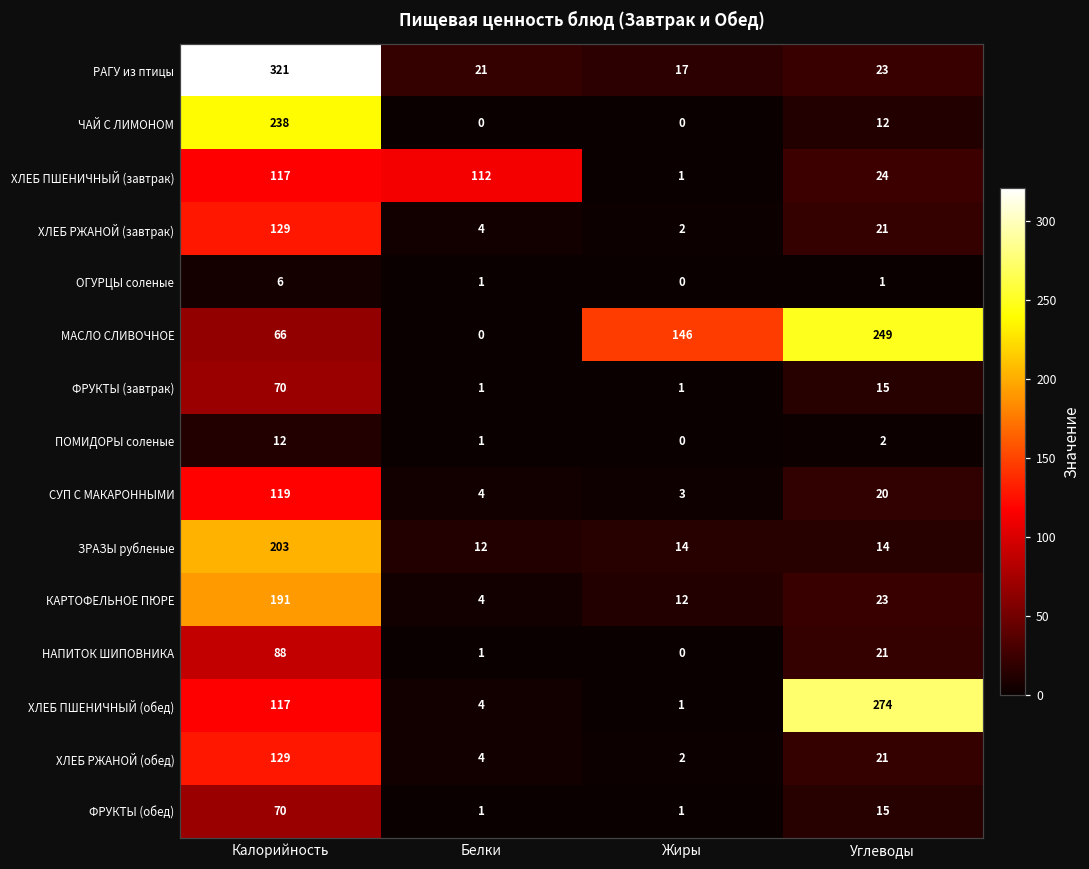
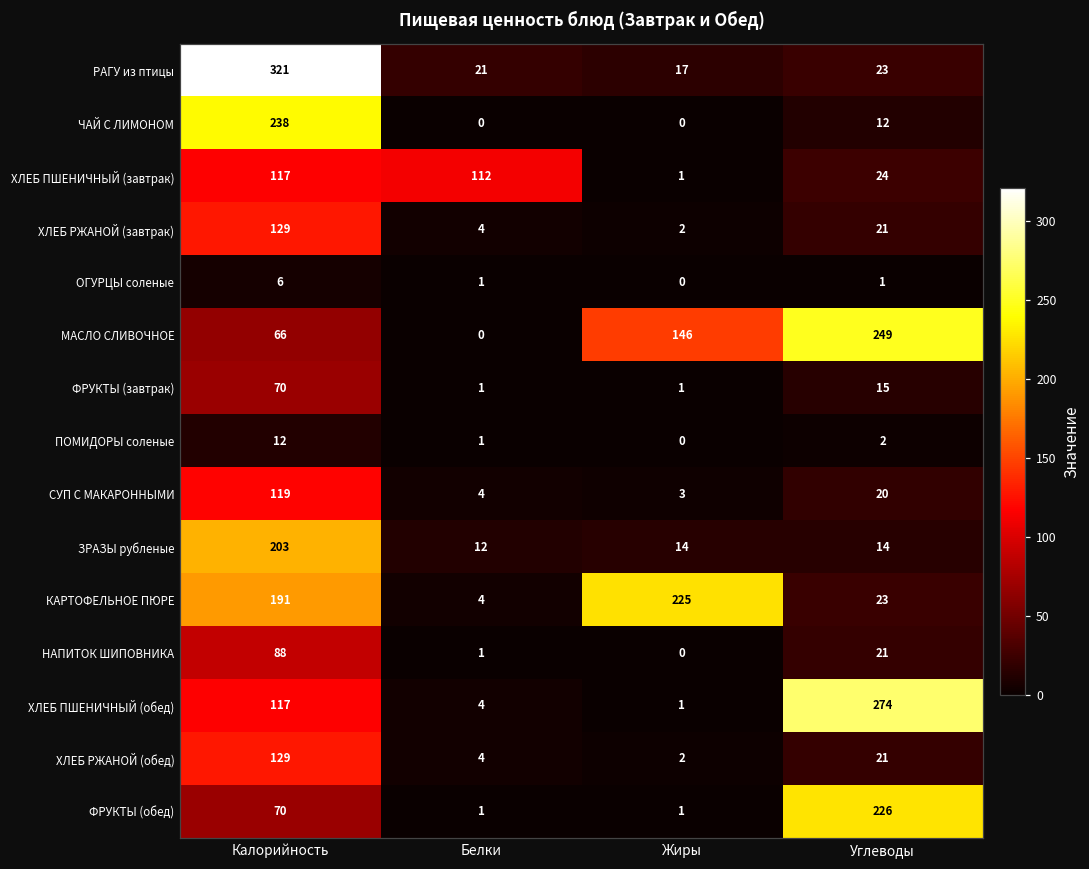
  {
    "РАГУ из птицы": {
      "Калорийность": 321,
      "Белки": 21,
      "Жиры": 17,
      "Углеводы": 23
    },
    "ЧАЙ С ЛИМОНОМ": {
      "Калорийность": 238,
      "Белки": 0,
      "Жиры": 0,
      "Углеводы": 12
    },
    "ХЛЕБ ПШЕНИЧНЫЙ (завтрак)": {
      "Калорийность": 117,
      "Белки": 112,
      "Жиры": 1,
      "Углеводы": 24
    },
    "ХЛЕБ РЖАНОЙ (завтрак)": {
      "Калорийность": 129,
      "Белки": 4,
      "Жиры": 2,
      "Углеводы": 21
    },
    "ОГУРЦЫ соленые": {
      "Калорийность": 6,
      "Белки": 1,
      "Жиры": 0,
      "Углеводы": 1
    },
    "МАСЛО СЛИВОЧНОЕ": {
      "Калорийность": 66,
      "Белки": 0,
      "Жиры": 146,
      "Углеводы": 249
    },
    "ФРУКТЫ (завтрак)": {
      "Калорийность": 70,
      "Белки": 1,
      "Жиры": 1,
      "Углеводы": 15
    },
    "ПОМИДОРЫ соленые": {
      "Калорийность": 12,
      "Белки": 1,
      "Жиры": 0,
      "Углеводы": 2
    },
    "СУП С МАКАРОННЫМИ": {
      "Калорийность": 119,
      "Белки": 4,
      "Жиры": 3,
      "Углеводы": 20
    },
    "ЗРАЗЫ рубленые": {
      "Калорийность": 203,
      "Белки": 12,
      "Жиры": 14,
      "Углеводы": 14
    },
    "КАРТОФЕЛЬНОЕ ПЮРЕ": {
      "Калорийность": 191,
      "Белки": 4,
-     "Жиры": 12,
+     "Жиры": 225,
      "Углеводы": 23
    },
    "НАПИТОК ШИПОВНИКА": {
      "Калорийность": 88,
      "Белки": 1,
      "Жиры": 0,
      "Углеводы": 21
    },
    "ХЛЕБ ПШЕНИЧНЫЙ (обед)": {
      "Калорийность": 117,
      "Белки": 4,
      "Жиры": 1,
      "Углеводы": 274
    },
    "ХЛЕБ РЖАНОЙ (обед)": {
      "Калорийность": 129,
      "Белки": 4,
      "Жиры": 2,
      "Углеводы": 21
    },
    "ФРУКТЫ (обед)": {
      "Калорийность": 70,
      "Белки": 1,
      "Жиры": 1,
-     "Углеводы": 15
+     "Углеводы": 226
    }
  }
